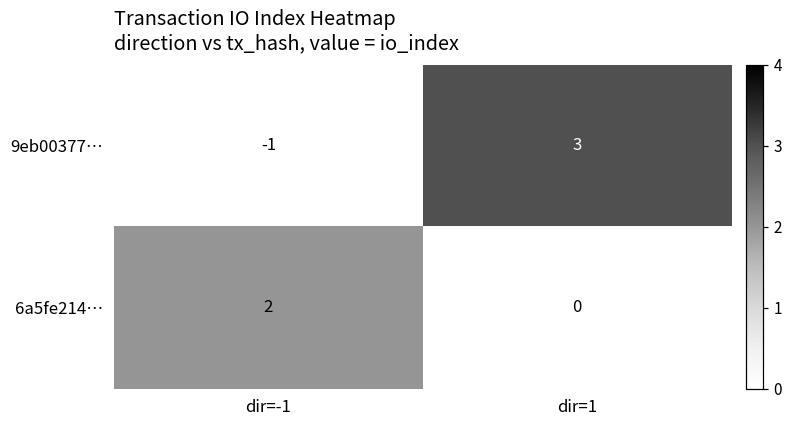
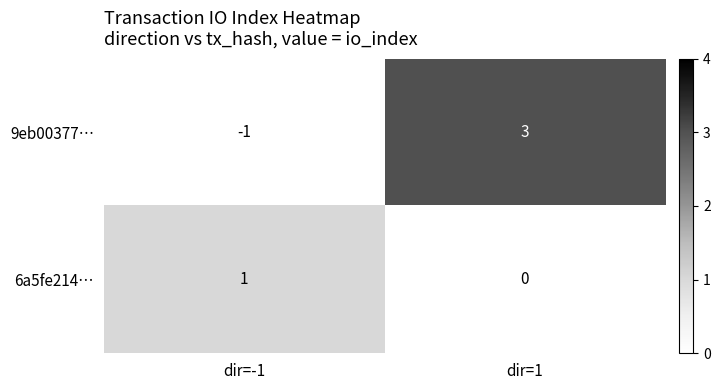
  {
    "9eb00377…": {
      "dir=-1": -1,
      "dir=1": 3
    },
    "6a5fe214…": {
-     "dir=-1": 2,
+     "dir=-1": 1,
      "dir=1": 0
    }
  }
